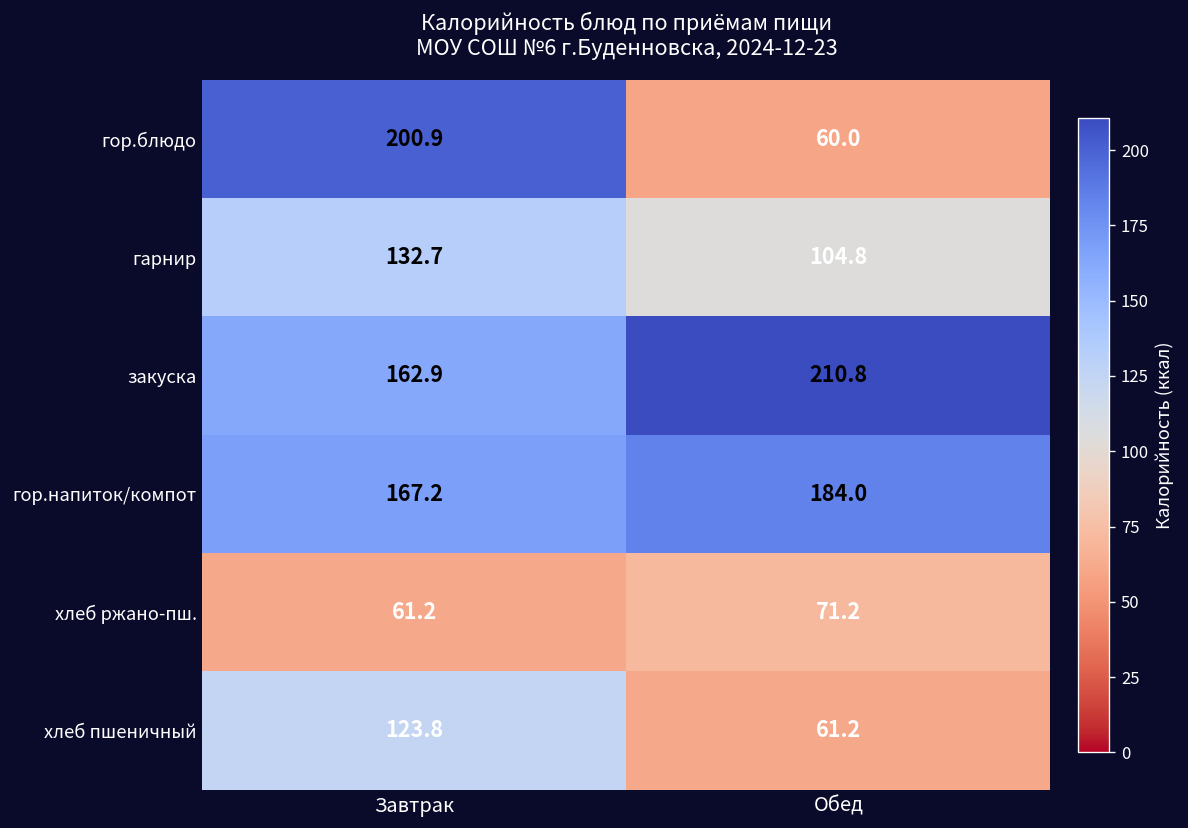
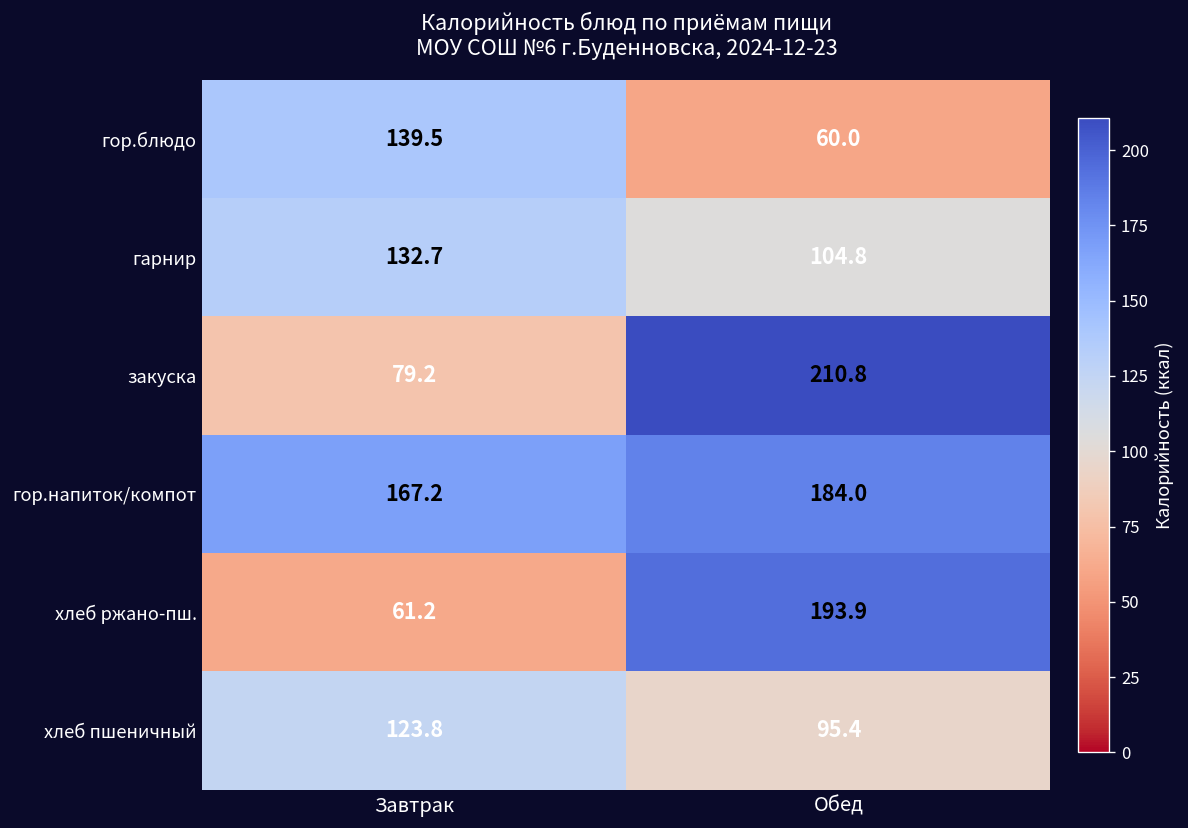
  {
    "гор.блюдо": {
-     "Завтрак": 200.9,
+     "Завтрак": 139.5,
      "Обед": 60.0
    },
    "гарнир": {
      "Завтрак": 132.7
    },
    "закуска": {
-     "Завтрак": 162.9,
+     "Завтрак": 79.2,
      "Обед": 210.8
    },
    "гор.напиток/компот": {
      "Завтрак": 167.2,
      "Обед": 184.0
    },
    "хлеб ржано-пш.": {
      "Завтрак": 61.2,
-     "Обед": 71.2
+     "Обед": 193.9
    },
    "хлеб пшеничный": {
      "Завтрак": 123.8,
-     "Обед": 61.2
+     "Обед": 95.4
    }
  }
